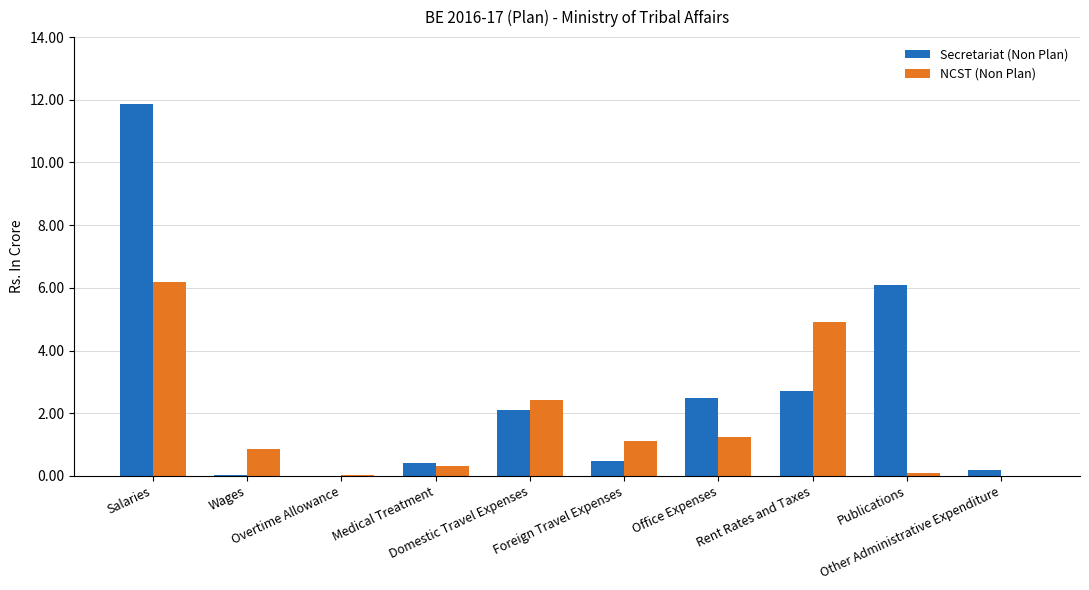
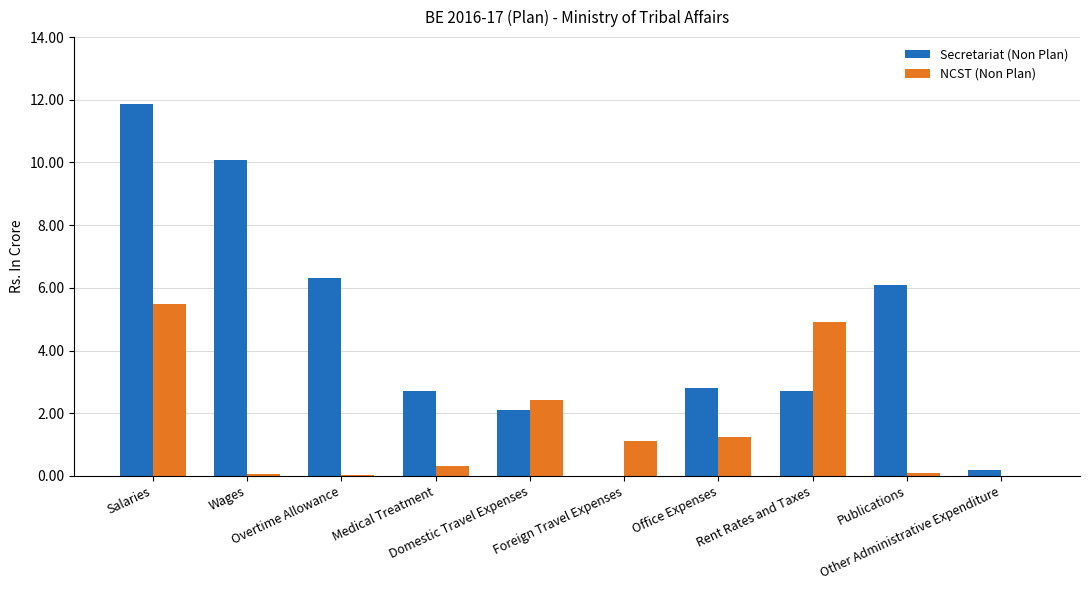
  {
    "Secretariat (Non Plan)": {
      "Salaries": 11.9,
-     "Wages": 0.0,
-     "Overtime Allowance": 0.0,
-     "Medical Treatment": 0.4,
+     "Wages": 10.1,
+     "Overtime Allowance": 6.3,
+     "Medical Treatment": 2.7,
      "Domestic Travel Expenses": 2.1,
-     "Foreign Travel Expenses": 0.5,
-     "Office Expenses": 2.5,
+     "Foreign Travel Expenses": 0.0,
+     "Office Expenses": 2.8,
      "Rent Rates and Taxes": 2.7,
      "Publications": 6.1,
      "Other Administrative Expenditure": 0.2
    },
    "NCST (Non Plan)": {
-     "Salaries": 6.2,
-     "Wages": 0.9,
+     "Salaries": 5.5,
+     "Wages": 0.1,
      "Medical Treatment": 0.3,
      "Domestic Travel Expenses": 2.4,
      "Foreign Travel Expenses": 1.1,
      "Office Expenses": 1.3,
      "Rent Rates and Taxes": 4.9,
      "Publications": 0.1
    }
  }
